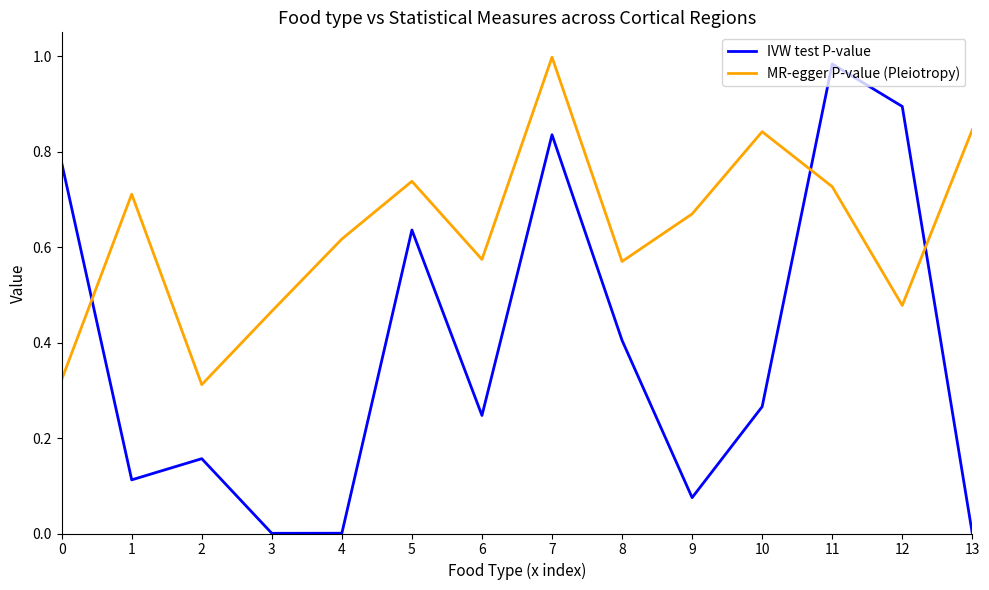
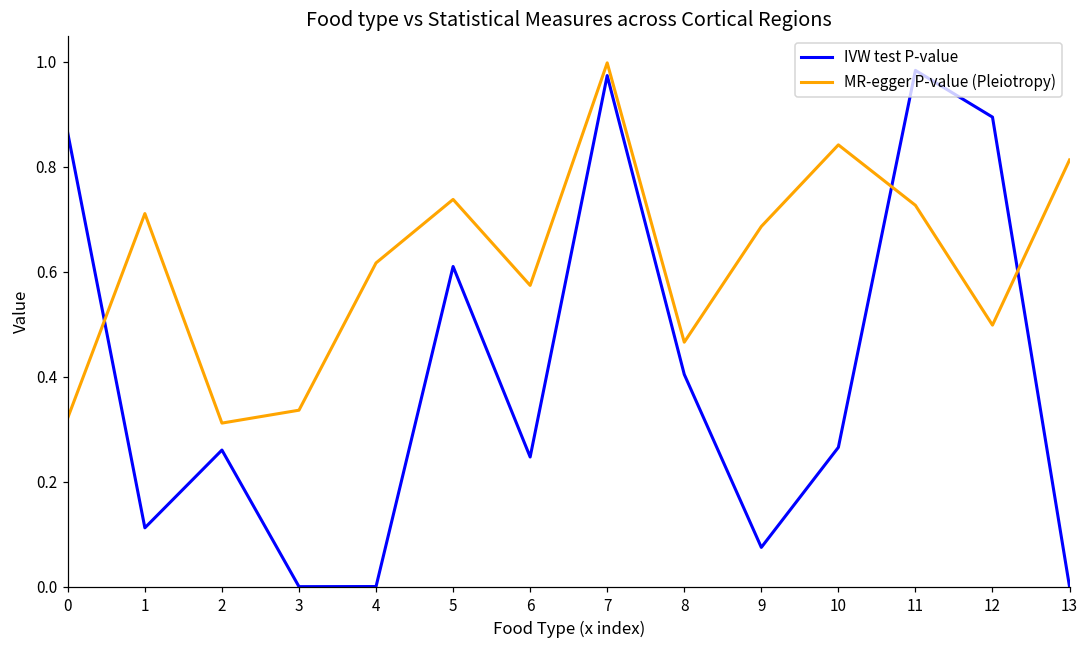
  {
    "IVW test P-value": {
-     "0": 0.78,
+     "0": 0.86,
      "1": 0.11,
-     "2": 0.16,
+     "2": 0.26,
      "3": 0.00,
      "4": 0.00,
-     "5": 0.64,
+     "5": 0.61,
      "6": 0.25,
-     "7": 0.84,
+     "7": 0.97,
      "8": 0.40,
      "9": 0.08,
      "10": 0.27,
      "12": 0.89,
      "13": 0.00
    },
    "MR-egger P-value (Pleiotropy)": {
      "0": 0.32,
      "1": 0.71,
      "2": 0.31,
-     "3": 0.47,
+     "3": 0.34,
      "4": 0.62,
      "5": 0.74,
      "6": 0.57,
      "7": 1.00,
-     "8": 0.57,
-     "9": 0.67,
+     "8": 0.47,
+     "9": 0.69,
      "10": 0.84,
      "11": 0.73,
-     "12": 0.48,
-     "13": 0.85
+     "12": 0.50,
+     "13": 0.81
    }
  }
